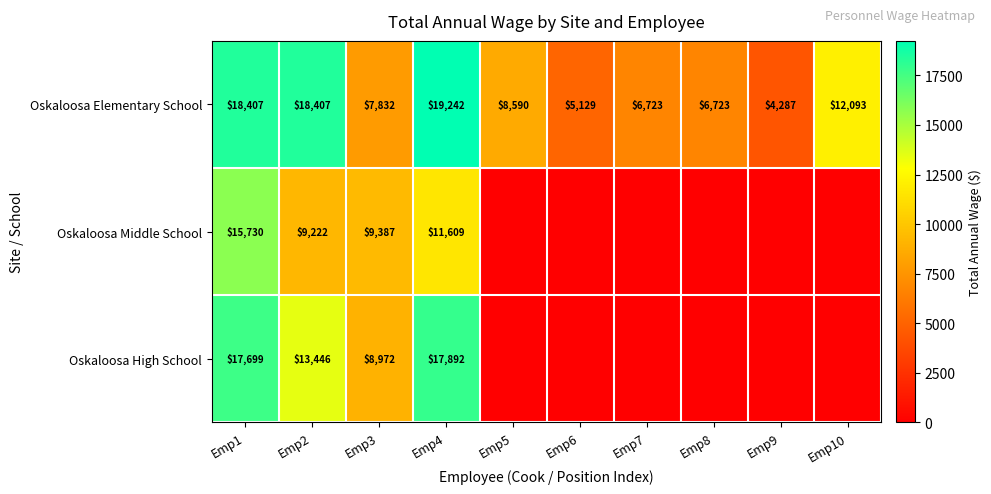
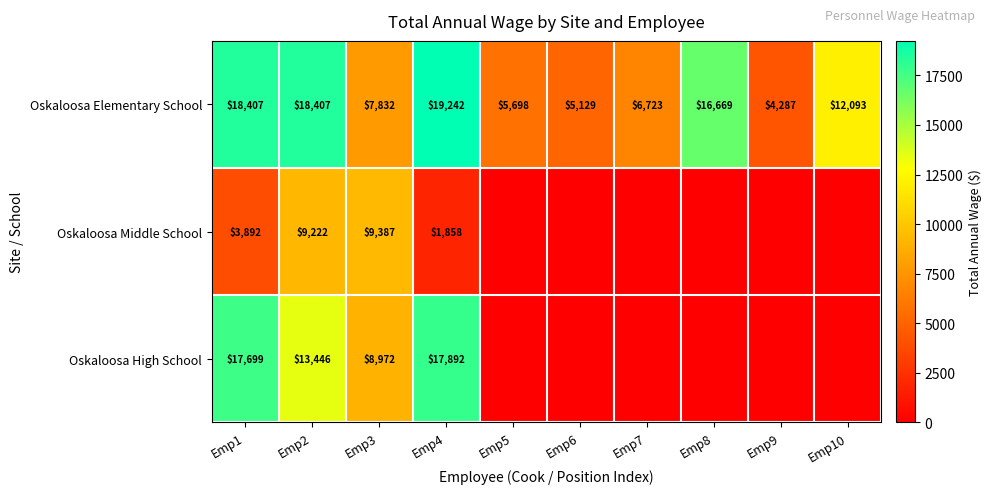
  {
    "Oskaloosa Elementary School": {
      "Emp1": "$18,407",
      "Emp2": "$18,407",
      "Emp3": "$7,832",
      "Emp4": "$19,242",
-     "Emp5": "$8,590",
+     "Emp5": "$5,698",
      "Emp6": "$5,129",
      "Emp7": "$6,723",
-     "Emp8": "$6,723",
+     "Emp8": "$16,669",
      "Emp9": "$4,287",
      "Emp10": "$12,093"
    },
    "Oskaloosa Middle School": {
-     "Emp1": "$15,730",
+     "Emp1": "$3,892",
      "Emp2": "$9,222",
      "Emp3": "$9,387",
-     "Emp4": "$11,609"
+     "Emp4": "$1,858"
    },
    "Oskaloosa High School": {
      "Emp1": "$17,699",
      "Emp2": "$13,446",
      "Emp3": "$8,972",
      "Emp4": "$17,892"
    }
  }
